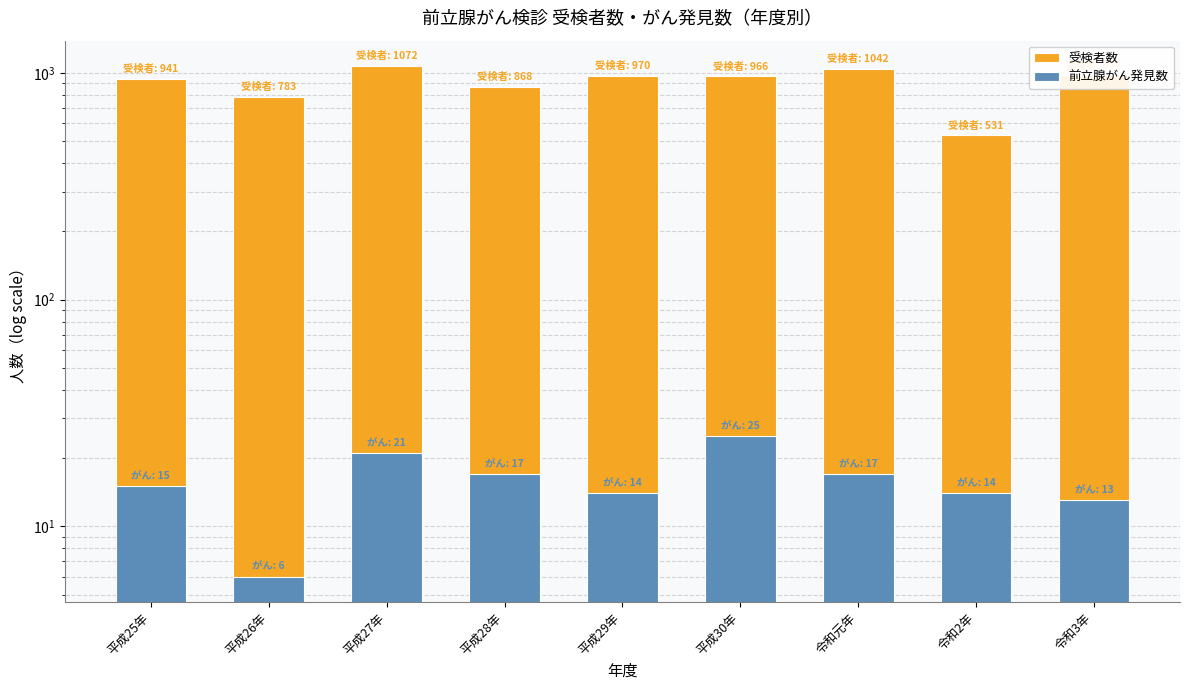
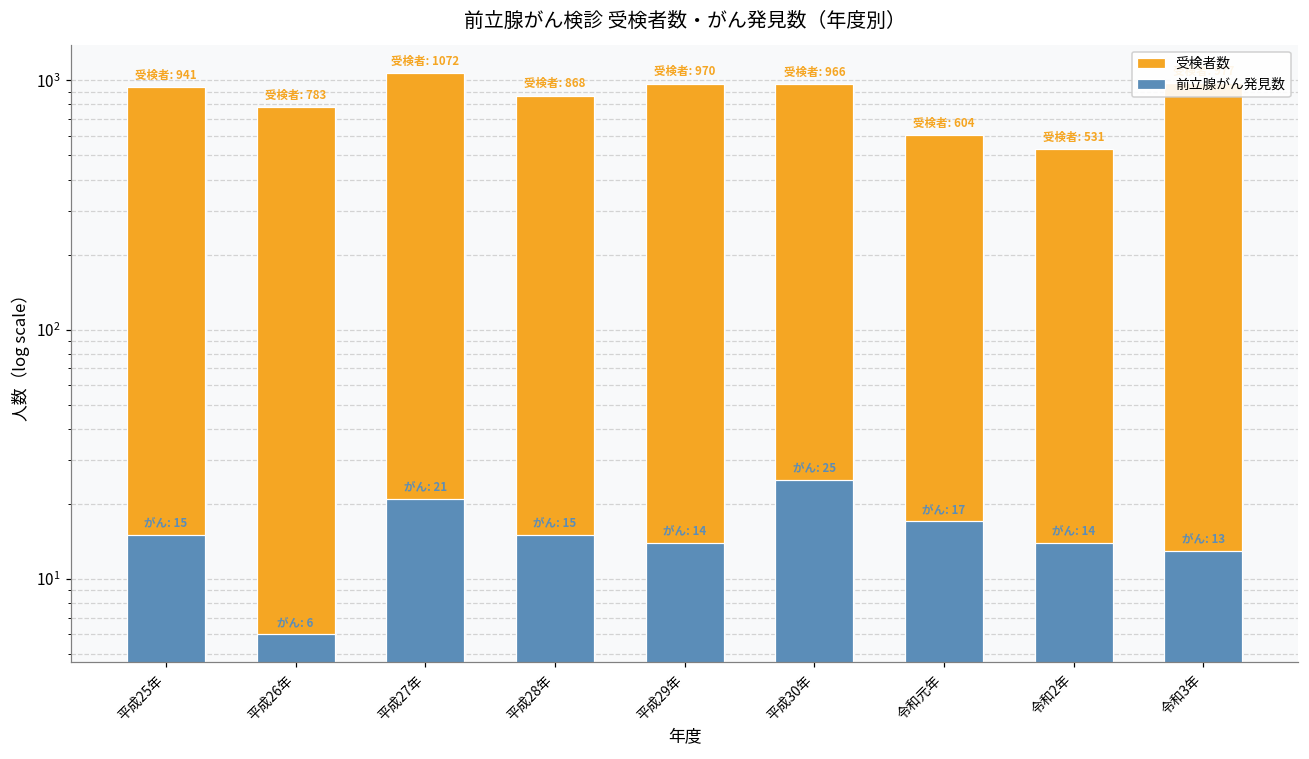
  {
    "受検者数": {
      "平成25年": 941,
      "平成26年": 783,
      "平成27年": 1072,
      "平成28年": 868,
      "平成29年": 970,
      "平成30年": 966,
-     "令和元年": 1042,
+     "令和元年": 604,
      "令和2年": 531
    },
    "前立腺がん発見数": {
-     "平成28年": 17
+     "平成28年": 15
    }
  }
